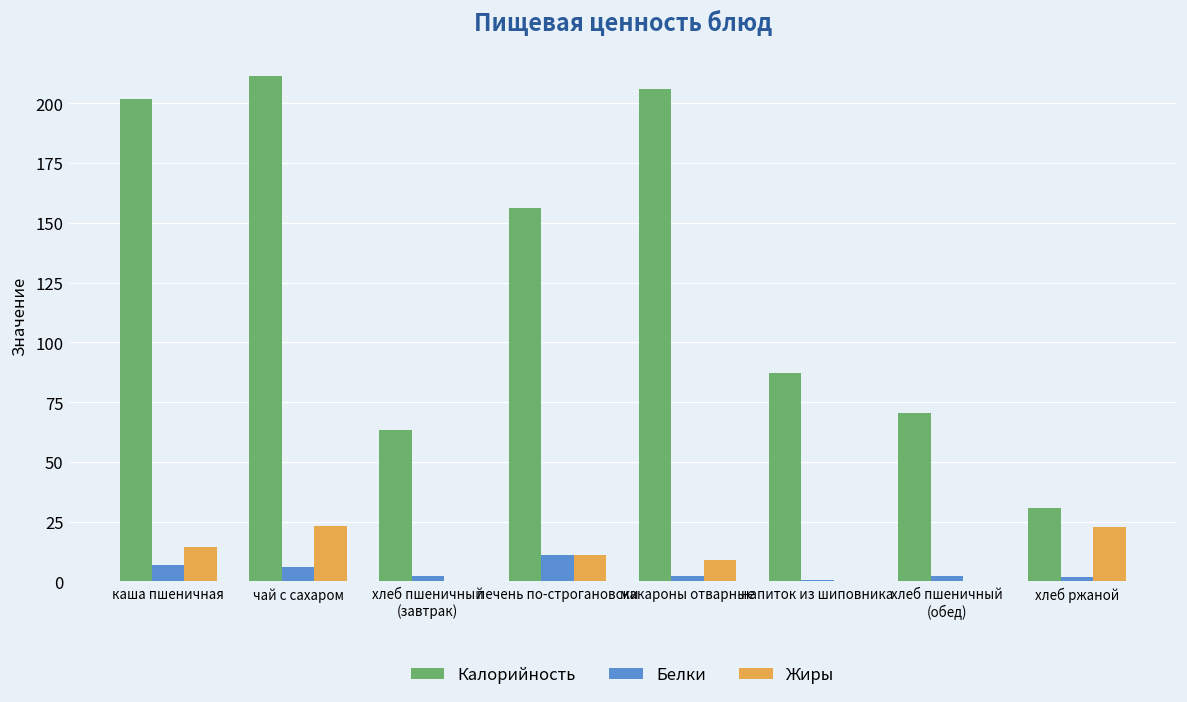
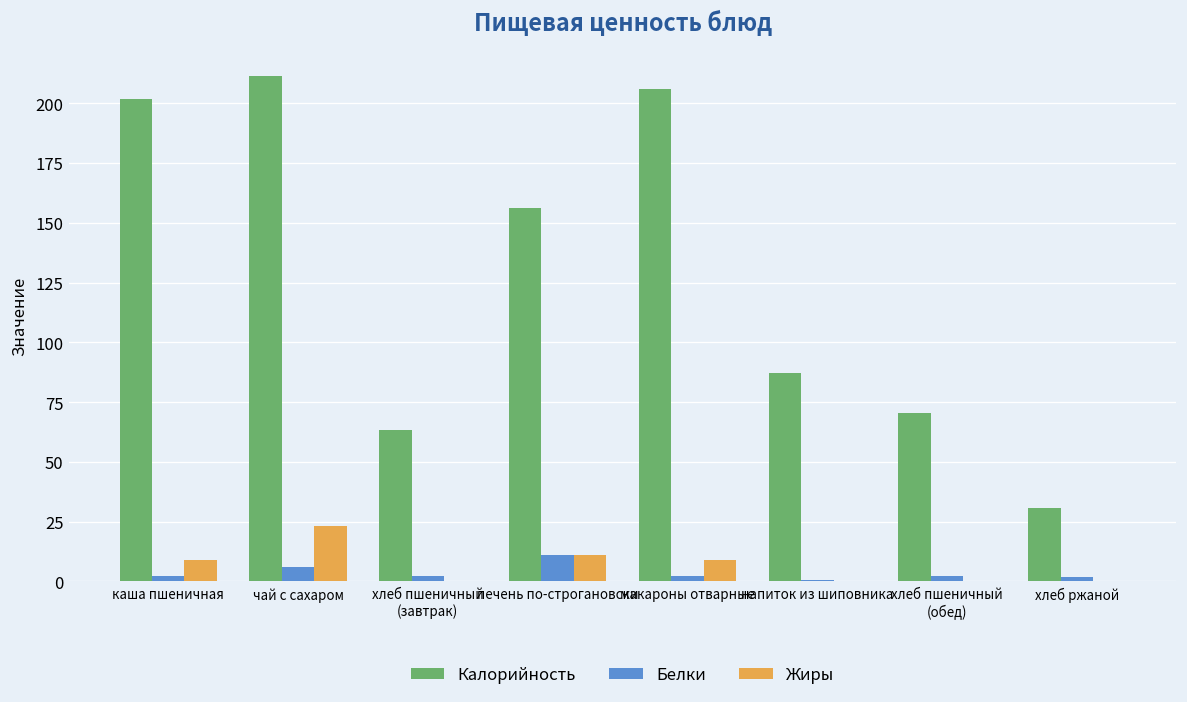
  {
    "Калорийность": {
      "каша пшеничная": 202,
      "чай с сахаром": 212,
      "хлеб пшеничный (завтрак)": 63,
      "печень по-строгановски": 156,
      "макароны отварные": 206,
      "напиток из шиповника": 87,
      "хлеб пшеничный (обед)": 71,
      "хлеб ржаной": 31
    },
    "Белки": {
-     "каша пшеничная": 7,
+     "каша пшеничная": 2,
      "чай с сахаром": 6,
      "хлеб пшеничный (завтрак)": 2,
      "печень по-строгановски": 11,
      "макароны отварные": 2,
      "хлеб пшеничный (обед)": 2,
      "хлеб ржаной": 2
    },
    "Жиры": {
-     "каша пшеничная": 15,
+     "каша пшеничная": 9,
      "чай с сахаром": 23,
      "печень по-строгановски": 11,
      "макароны отварные": 9,
      "напиток из шиповника": 0,
-     "хлеб ржаной": 23
+     "хлеб ржаной": 0
    }
  }
